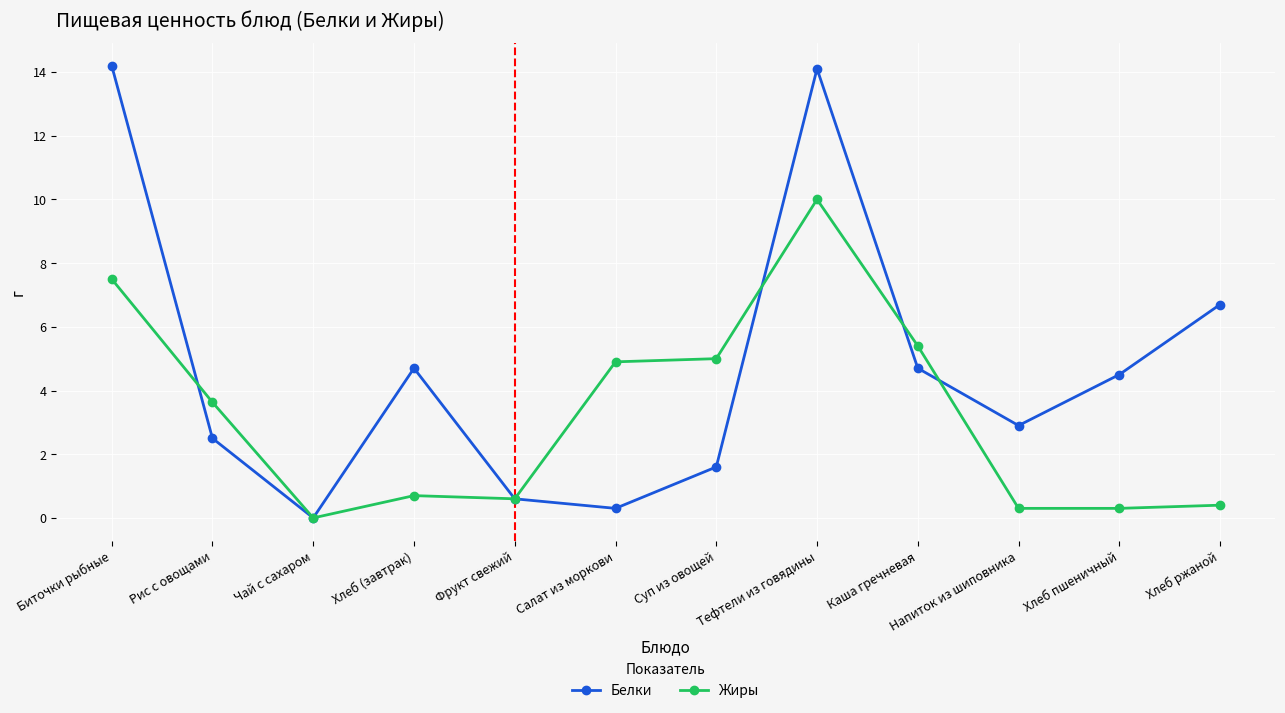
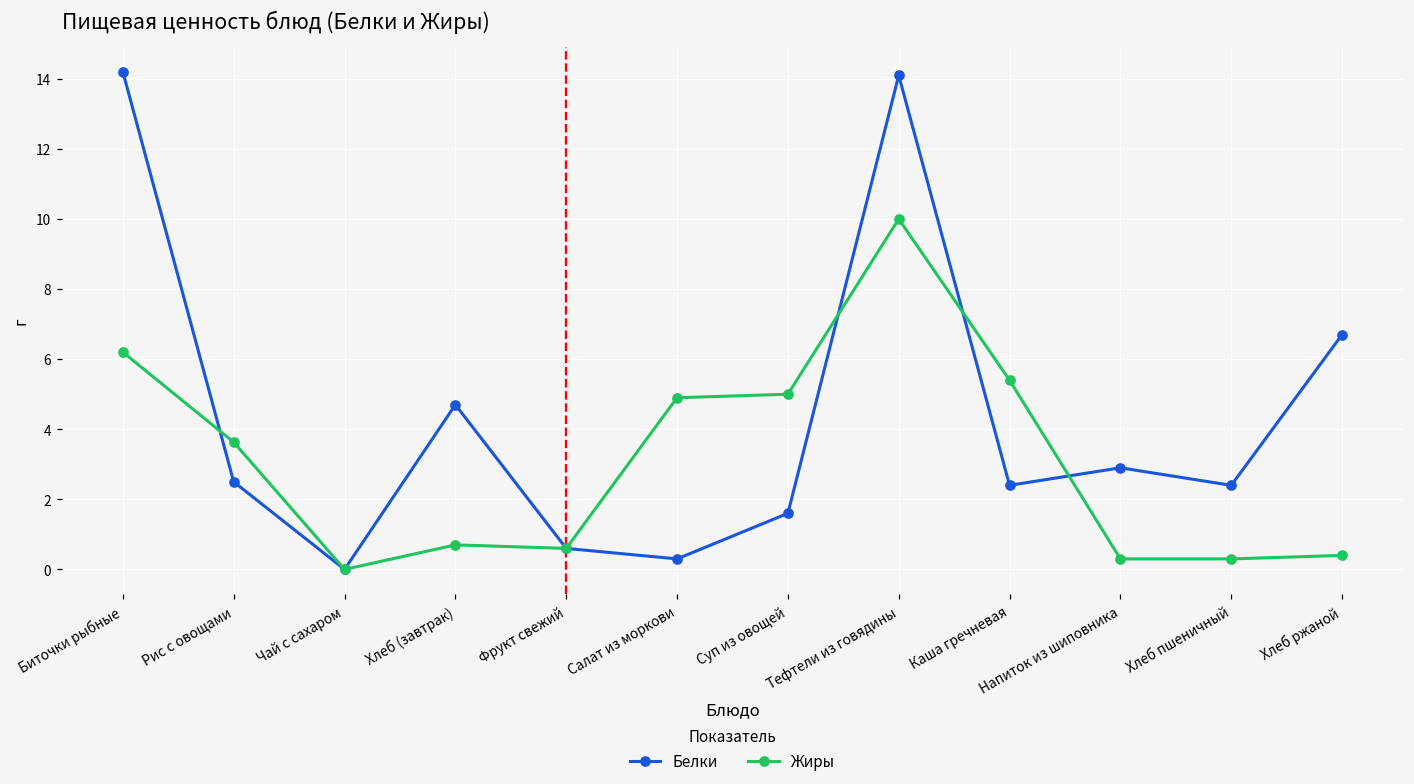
  {
    "Белки": {
      "Биточки рыбные": 14.2,
      "Рис с овощами": 2.5,
      "Хлеб (завтрак)": 4.7,
      "Салат из моркови": 0.3,
      "Суп из овощей": 1.6,
      "Тефтели из говядины": 14.1,
-     "Каша гречневая": 4.7,
+     "Каша гречневая": 2.4,
      "Напиток из шиповника": 2.9,
-     "Хлеб пшеничный": 4.5,
+     "Хлеб пшеничный": 2.4,
      "Хлеб ржаной": 6.7
    },
    "Жиры": {
-     "Биточки рыбные": 7.5,
+     "Биточки рыбные": 6.2,
      "Рис с овощами": 3.6,
      "Хлеб (завтрак)": 0.7,
      "Салат из моркови": 4.9,
      "Суп из овощей": 5.0,
      "Тефтели из говядины": 10.0,
      "Каша гречневая": 5.4,
      "Напиток из шиповника": 0.3,
      "Хлеб пшеничный": 0.3,
      "Хлеб ржаной": 0.4
    }
  }
